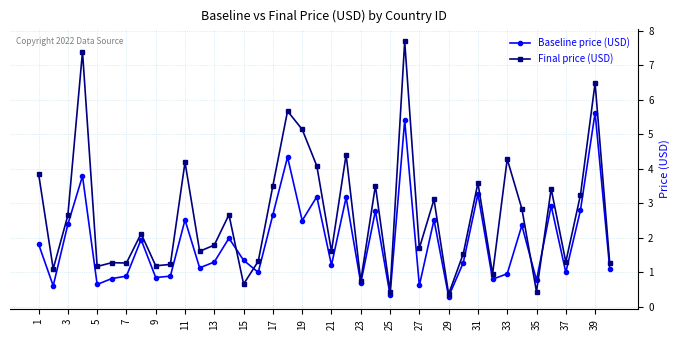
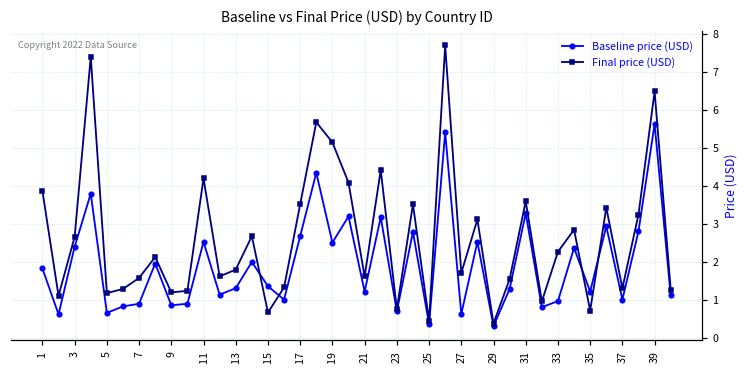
  {
    "Baseline price (USD)": {
      "1": 1.8,
      "3": 2.4,
      "5": 0.7,
      "7": 0.9,
      "9": 0.9,
      "11": 2.5,
      "13": 1.3,
      "15": 1.4,
      "17": 2.7,
      "19": 2.5,
      "21": 1.2,
      "25": 0.4,
      "27": 0.6,
      "31": 3.3,
      "33": 1.0,
-     "35": 0.8,
+     "35": 1.2,
      "37": 1.0,
      "39": 5.6
    },
    "Final price (USD)": {
      "1": 3.9,
      "3": 2.7,
      "5": 1.2,
-     "7": 1.3,
+     "7": 1.6,
      "9": 1.2,
      "11": 4.2,
      "13": 1.8,
      "15": 0.7,
      "17": 3.5,
      "19": 5.1,
      "21": 1.6,
      "25": 0.4,
      "27": 1.7,
      "31": 3.6,
-     "33": 4.3,
-     "35": 0.4,
+     "33": 2.3,
+     "35": 0.7,
      "37": 1.3,
      "39": 6.5
    }
  }
